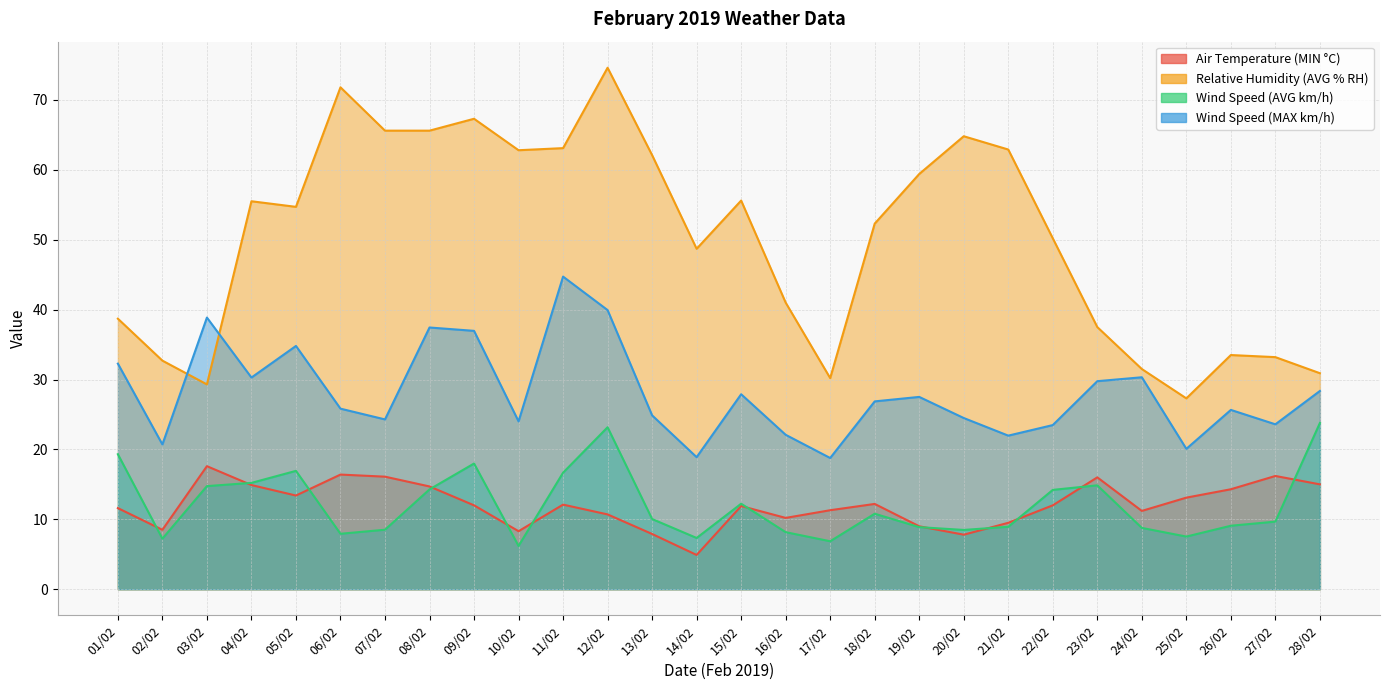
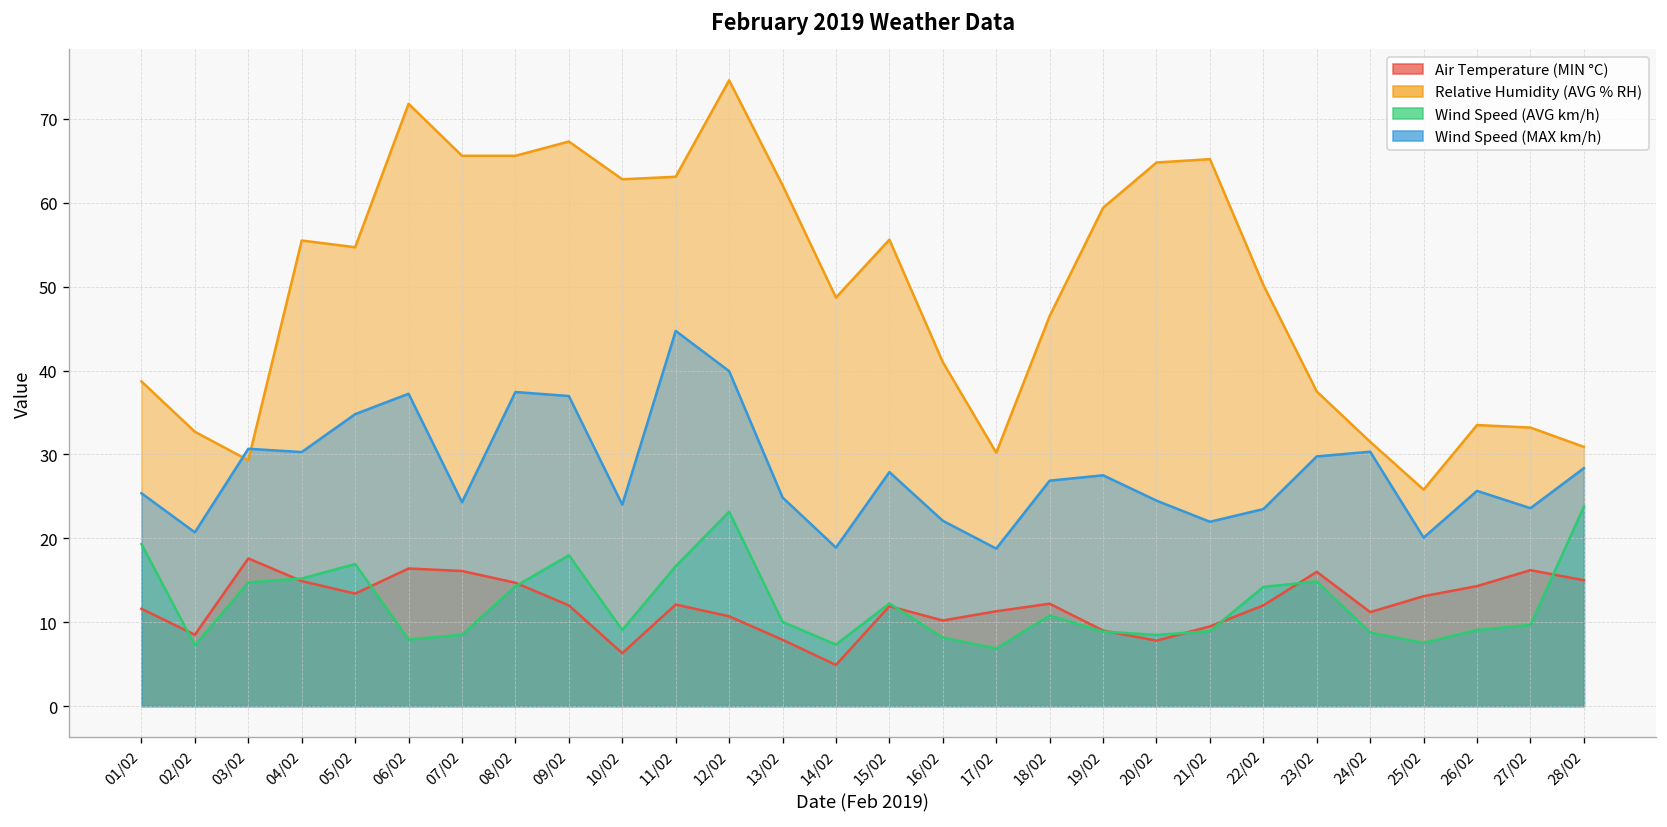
  {
    "Air Temperature (MIN °C)": {
      "01/02": 12,
      "02/02": 9,
      "03/02": 18,
      "05/02": 13,
      "06/02": 16,
      "07/02": 16,
      "08/02": 15,
      "09/02": 12,
-     "10/02": 8,
+     "10/02": 6,
      "11/02": 12,
      "12/02": 11,
      "13/02": 8,
      "14/02": 5,
      "16/02": 10,
      "17/02": 11,
      "18/02": 12,
      "20/02": 8,
      "21/02": 10,
      "22/02": 12,
      "23/02": 16,
      "24/02": 11,
      "25/02": 13,
      "26/02": 14,
      "27/02": 16,
      "28/02": 15
    },
    "Relative Humidity (AVG % RH)": {
      "01/02": 39,
      "02/02": 33,
      "03/02": 29,
      "04/02": 56,
      "05/02": 55,
      "06/02": 72,
      "07/02": 66,
      "08/02": 66,
      "09/02": 67,
      "10/02": 63,
      "11/02": 63,
      "12/02": 75,
      "13/02": 62,
      "14/02": 49,
      "15/02": 56,
      "16/02": 41,
      "17/02": 30,
-     "18/02": 52,
+     "18/02": 47,
      "19/02": 59,
      "20/02": 65,
-     "21/02": 63,
+     "21/02": 65,
      "22/02": 50,
      "23/02": 38,
      "24/02": 32,
-     "25/02": 27,
+     "25/02": 26,
      "26/02": 34,
      "27/02": 33,
      "28/02": 31
    },
    "Wind Speed (AVG km/h)": {
      "01/02": 19,
      "02/02": 7,
      "03/02": 15,
      "05/02": 17,
      "06/02": 8,
      "07/02": 9,
      "08/02": 14,
      "09/02": 18,
-     "10/02": 6,
+     "10/02": 9,
      "11/02": 17,
      "12/02": 23,
      "13/02": 10,
      "14/02": 7,
      "16/02": 8,
      "17/02": 7,
      "18/02": 11,
      "20/02": 8,
      "21/02": 9,
      "22/02": 14,
      "23/02": 15,
      "24/02": 9,
      "25/02": 8,
      "26/02": 9,
      "27/02": 10,
      "28/02": 24
    },
    "Wind Speed (MAX km/h)": {
-     "01/02": 32,
+     "01/02": 25,
      "02/02": 21,
-     "03/02": 39,
+     "03/02": 31,
      "04/02": 30,
      "05/02": 35,
-     "06/02": 26,
+     "06/02": 37,
      "07/02": 24,
      "08/02": 37,
      "09/02": 37,
      "10/02": 24,
      "11/02": 45,
      "12/02": 40,
      "13/02": 25,
      "14/02": 19,
      "15/02": 28,
      "16/02": 22,
      "17/02": 19,
      "18/02": 27,
      "19/02": 28,
      "20/02": 24,
      "21/02": 22,
      "22/02": 23,
      "23/02": 30,
      "24/02": 30,
      "25/02": 20,
      "26/02": 26,
      "27/02": 24,
      "28/02": 28
    }
  }
